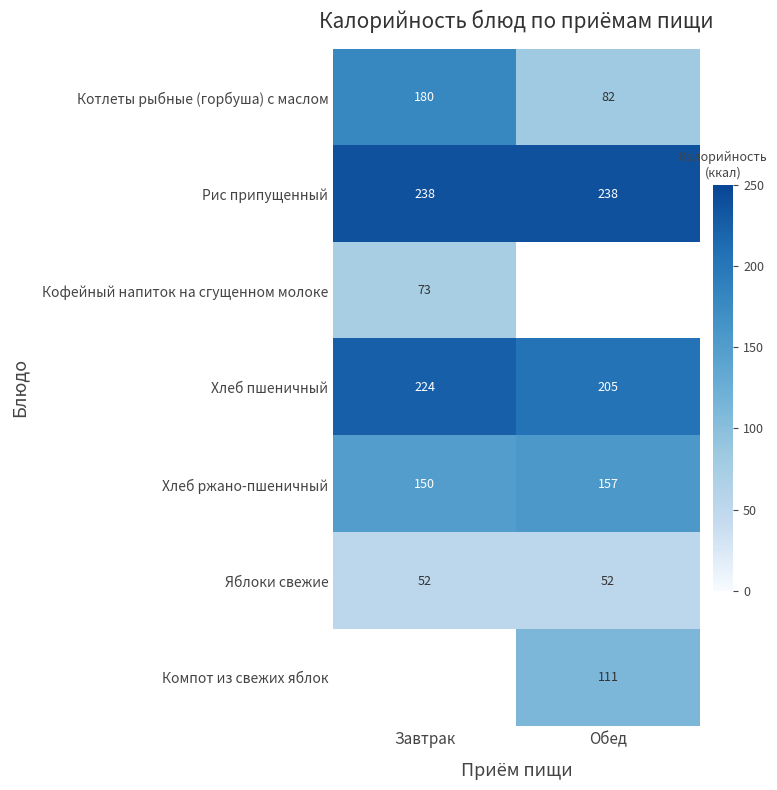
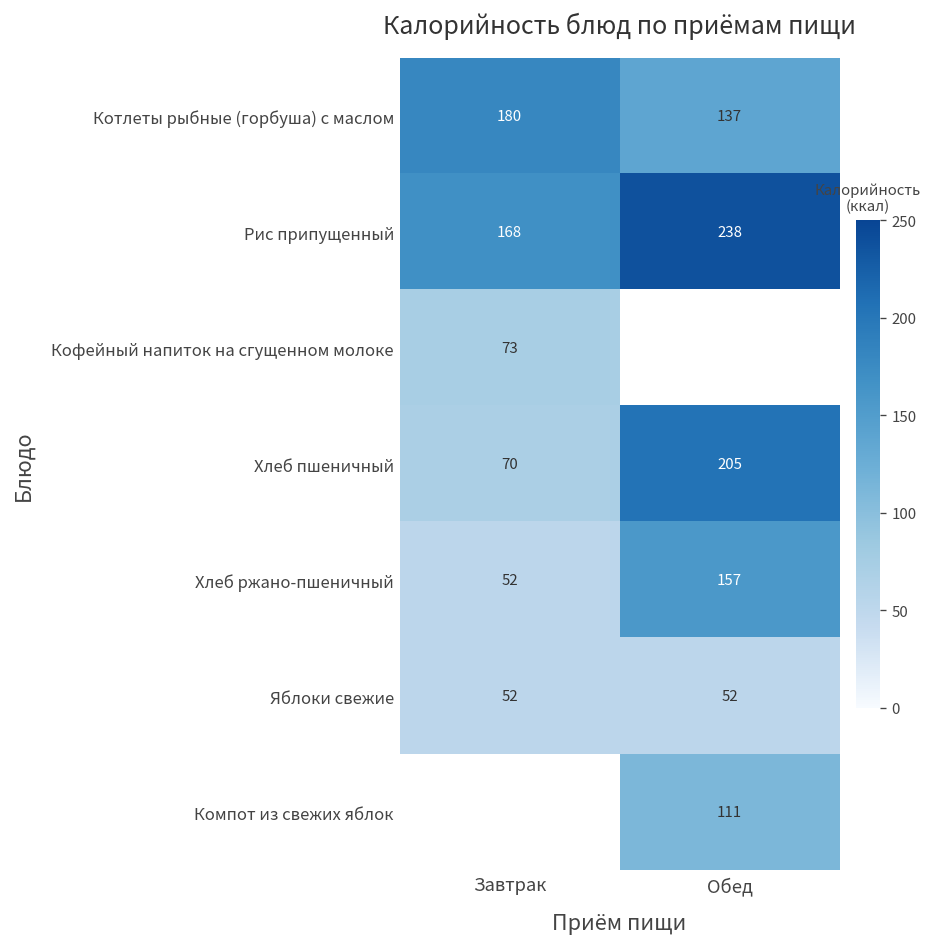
  {
    "Котлеты рыбные (горбуша) с маслом": {
      "Завтрак": 180,
-     "Обед": 82
+     "Обед": 137
    },
    "Рис припущенный": {
-     "Завтрак": 238,
+     "Завтрак": 168,
      "Обед": 238
    },
    "Кофейный напиток на сгущенном молоке": {
      "Завтрак": 73
    },
    "Хлеб пшеничный": {
-     "Завтрак": 224,
+     "Завтрак": 70,
      "Обед": 205
    },
    "Хлеб ржано-пшеничный": {
-     "Завтрак": 150,
+     "Завтрак": 52,
      "Обед": 157
    },
    "Яблоки свежие": {
      "Завтрак": 52,
      "Обед": 52
    },
    "Компот из свежих яблок": {
      "Обед": 111
    }
  }
